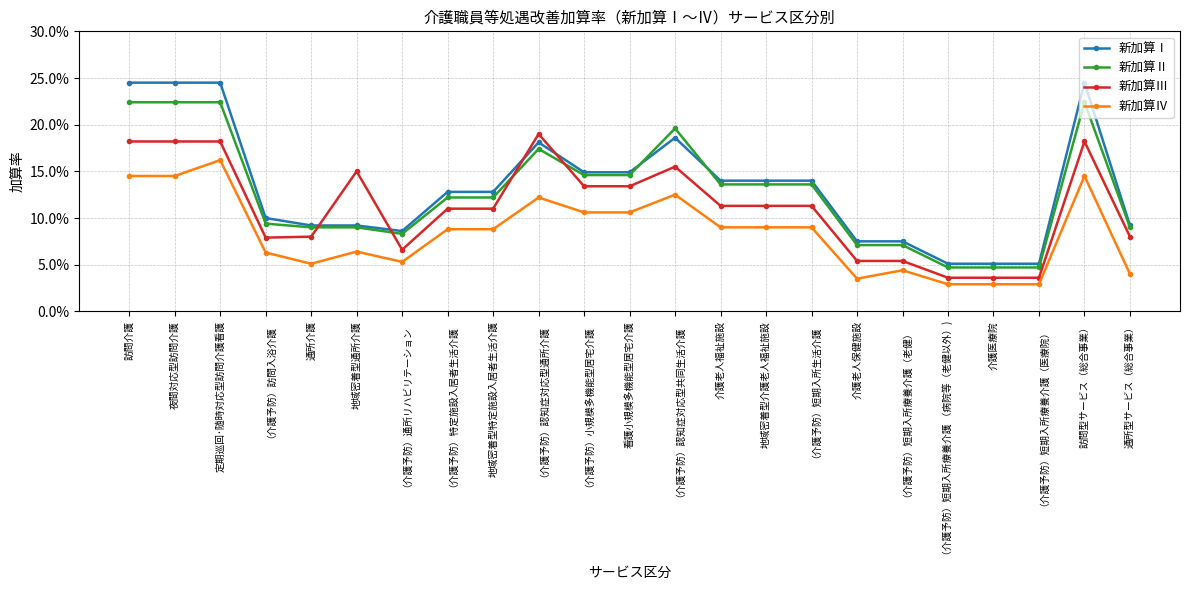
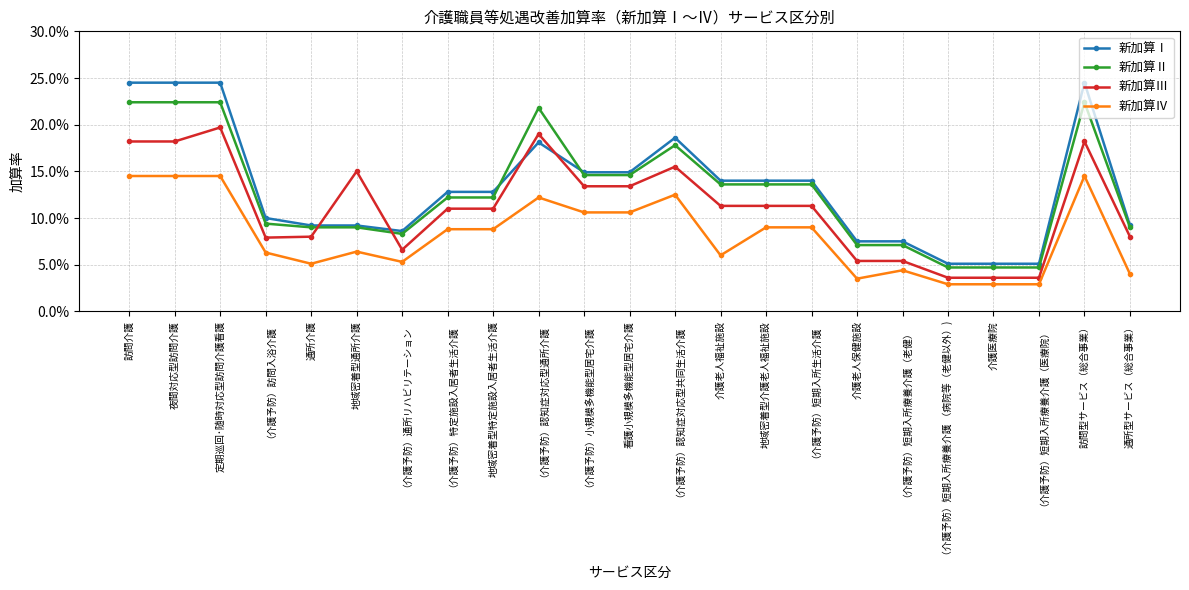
  {
    "新加算Ⅰ": {
      "訪問介護": "25%",
      "夜間対応型訪問介護": "25%",
      "定期巡回･随時対応型訪問介護看護": "25%",
      "（介護予防）訪問入浴介護": "10%",
      "（介護予防）通所リハビリテーション": "9%",
      "（介護予防）特定施設入居者生活介護": "13%",
      "地域密着型特定施設入居者生活介護": "13%",
      "（介護予防）認知症対応型通所介護": "18%",
      "（介護予防）小規模多機能型居宅介護": "15%",
      "看護小規模多機能型居宅介護": "15%",
      "（介護予防）認知症対応型共同生活介護": "19%",
      "介護老人福祉施設": "14%",
      "地域密着型介護老人福祉施設": "14%",
      "（介護予防）短期入所生活介護": "14%",
      "介護老人保健施設": "8%",
      "（介護予防）短期入所療養介護（老健）": "8%",
      "（介護予防）短期入所療養介護 （病院等（老健以外）)": "5%",
      "介護医療院": "5%",
      "（介護予防）短期入所療養介護（医療院）": "5%"
    },
    "新加算Ⅱ": {
      "訪問介護": "22%",
      "夜間対応型訪問介護": "22%",
      "定期巡回･随時対応型訪問介護看護": "22%",
      "（介護予防）訪問入浴介護": "9%",
      "（介護予防）通所リハビリテーション": "8%",
      "（介護予防）特定施設入居者生活介護": "12%",
      "地域密着型特定施設入居者生活介護": "12%",
-     "（介護予防）認知症対応型通所介護": "17%",
+     "（介護予防）認知症対応型通所介護": "22%",
      "（介護予防）小規模多機能型居宅介護": "15%",
      "看護小規模多機能型居宅介護": "15%",
-     "（介護予防）認知症対応型共同生活介護": "20%",
+     "（介護予防）認知症対応型共同生活介護": "18%",
      "介護老人福祉施設": "14%",
      "地域密着型介護老人福祉施設": "14%",
      "（介護予防）短期入所生活介護": "14%",
      "介護老人保健施設": "7%",
      "（介護予防）短期入所療養介護（老健）": "7%",
      "（介護予防）短期入所療養介護 （病院等（老健以外）)": "5%",
      "介護医療院": "5%",
      "（介護予防）短期入所療養介護（医療院）": "5%"
    },
    "新加算Ⅲ": {
      "訪問介護": "18%",
      "夜間対応型訪問介護": "18%",
-     "定期巡回･随時対応型訪問介護看護": "18%",
+     "定期巡回･随時対応型訪問介護看護": "20%",
      "（介護予防）訪問入浴介護": "8%",
      "通所介護": "8%",
      "地域密着型通所介護": "15%",
      "（介護予防）通所リハビリテーション": "7%",
      "（介護予防）特定施設入居者生活介護": "11%",
      "地域密着型特定施設入居者生活介護": "11%",
      "（介護予防）認知症対応型通所介護": "19%",
      "（介護予防）小規模多機能型居宅介護": "13%",
      "看護小規模多機能型居宅介護": "13%",
      "（介護予防）認知症対応型共同生活介護": "16%",
      "介護老人福祉施設": "11%",
      "地域密着型介護老人福祉施設": "11%",
      "（介護予防）短期入所生活介護": "11%",
      "介護老人保健施設": "5%",
      "（介護予防）短期入所療養介護（老健）": "5%",
      "（介護予防）短期入所療養介護 （病院等（老健以外）)": "4%",
      "介護医療院": "4%",
      "（介護予防）短期入所療養介護（医療院）": "4%",
      "訪問型サービス（総合事業）": "18%",
      "通所型サービス（総合事業）": "8%"
    },
    "新加算Ⅳ": {
      "訪問介護": "14%",
      "夜間対応型訪問介護": "14%",
-     "定期巡回･随時対応型訪問介護看護": "16%",
+     "定期巡回･随時対応型訪問介護看護": "14%",
      "（介護予防）訪問入浴介護": "6%",
      "通所介護": "5%",
      "地域密着型通所介護": "6%",
      "（介護予防）通所リハビリテーション": "5%",
      "（介護予防）特定施設入居者生活介護": "9%",
      "地域密着型特定施設入居者生活介護": "9%",
      "（介護予防）認知症対応型通所介護": "12%",
      "（介護予防）小規模多機能型居宅介護": "11%",
      "看護小規模多機能型居宅介護": "11%",
      "（介護予防）認知症対応型共同生活介護": "13%",
-     "介護老人福祉施設": "9%",
+     "介護老人福祉施設": "6%",
      "地域密着型介護老人福祉施設": "9%",
      "（介護予防）短期入所生活介護": "9%",
      "介護老人保健施設": "4%",
      "（介護予防）短期入所療養介護（老健）": "4%",
      "（介護予防）短期入所療養介護 （病院等（老健以外）)": "3%",
      "介護医療院": "3%",
      "（介護予防）短期入所療養介護（医療院）": "3%",
      "訪問型サービス（総合事業）": "14%",
      "通所型サービス（総合事業）": "4%"
    }
  }
